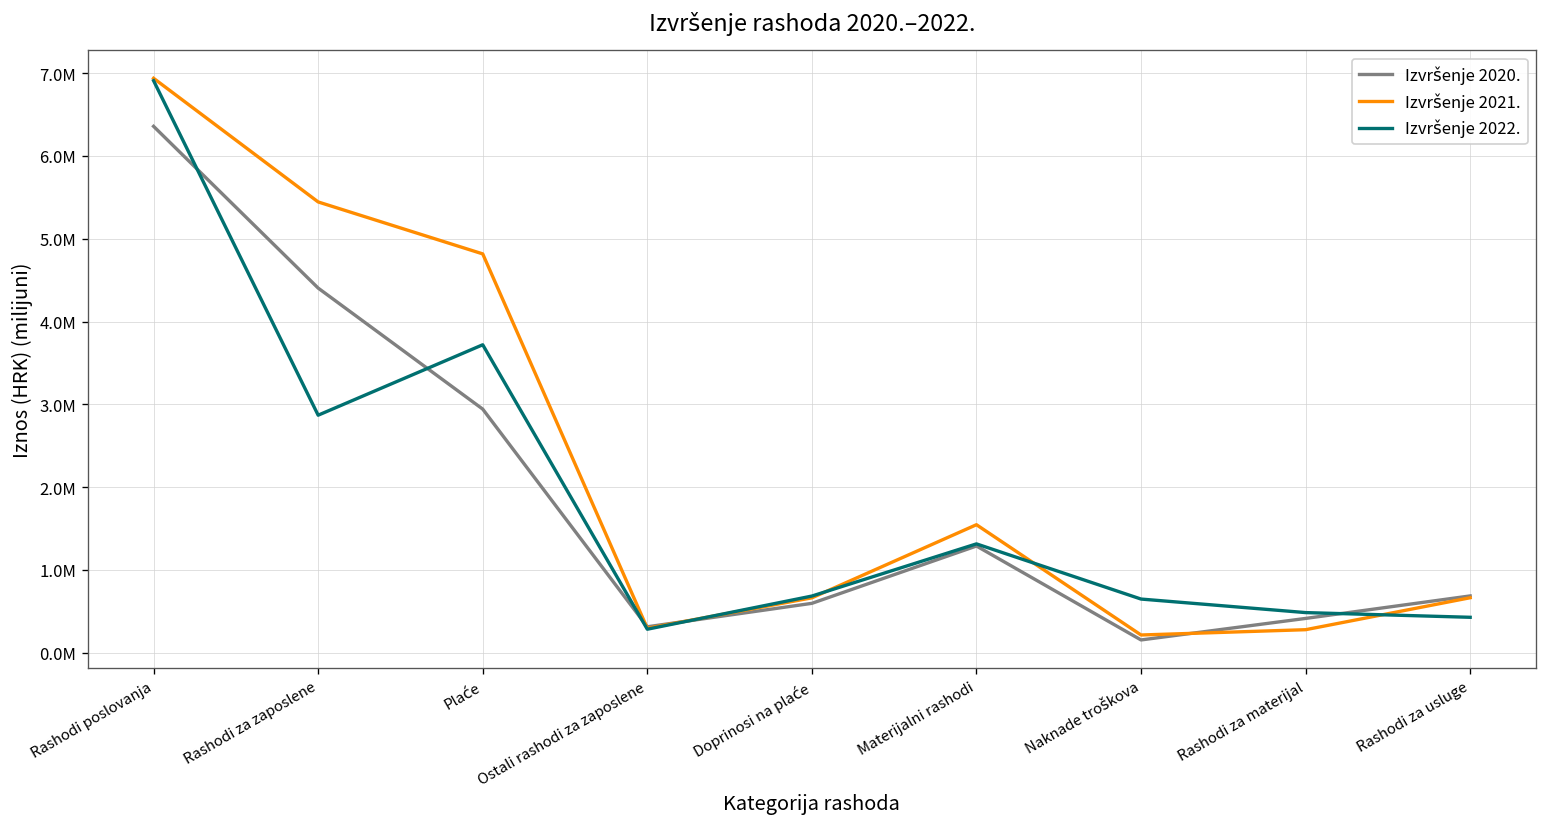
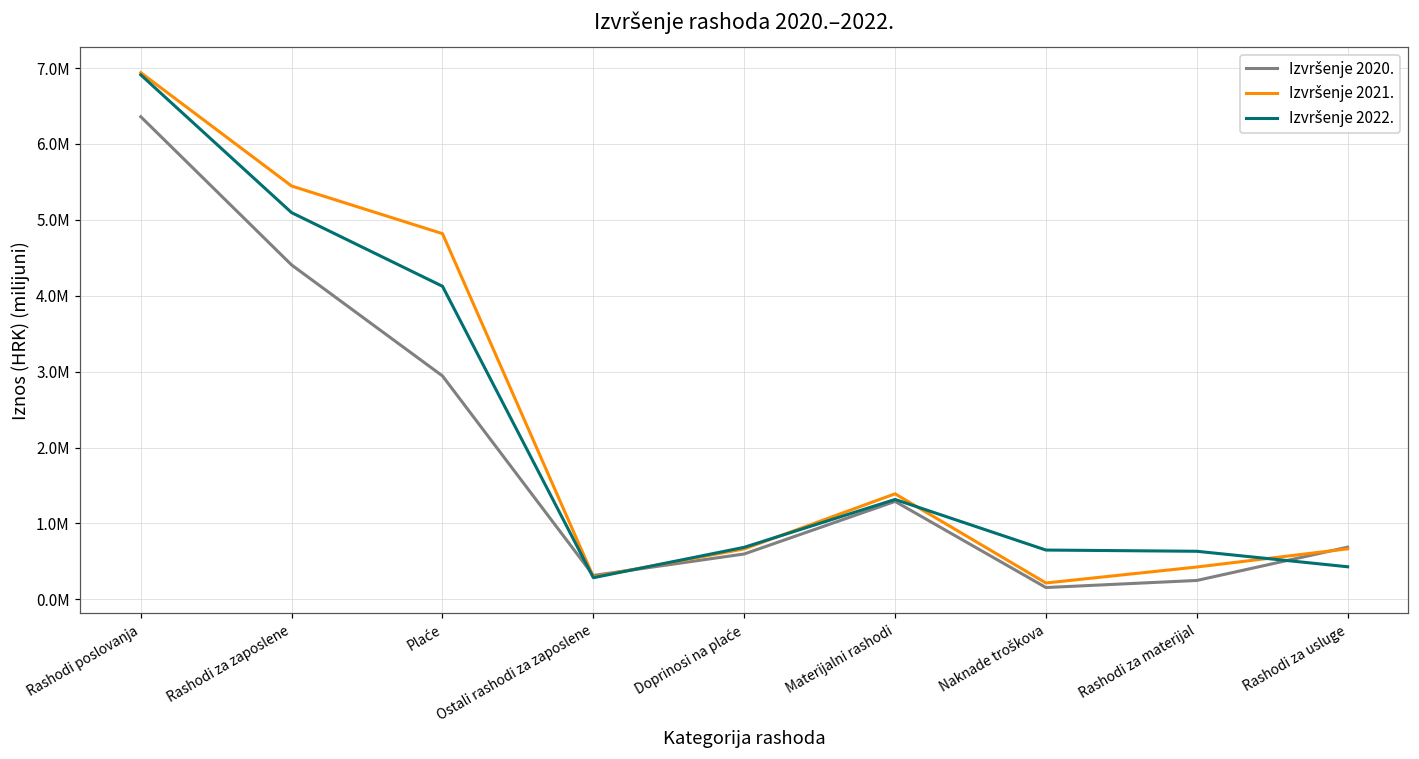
  {
    "Izvršenje 2020.": {
      "Rashodi poslovanja": 6400000,
      "Rashodi za zaposlene": 4400000,
      "Plaće": 2900000,
      "Doprinosi na plaće": 600000,
      "Naknade troškova": 200000,
-     "Rashodi za materijal": 400000
+     "Rashodi za materijal": 200000
    },
    "Izvršenje 2021.": {
      "Rashodi za zaposlene": 5400000,
      "Plaće": 4800000,
-     "Materijalni rashodi": 1500000,
+     "Materijalni rashodi": 1400000,
      "Naknade troškova": 200000,
-     "Rashodi za materijal": 300000
+     "Rashodi za materijal": 400000
    },
    "Izvršenje 2022.": {
-     "Rashodi za zaposlene": 2900000,
-     "Plaće": 3700000,
+     "Rashodi za zaposlene": 5100000,
+     "Plaće": 4100000,
      "Naknade troškova": 600000,
-     "Rashodi za materijal": 500000,
+     "Rashodi za materijal": 600000,
      "Rashodi za usluge": 400000
    }
  }
